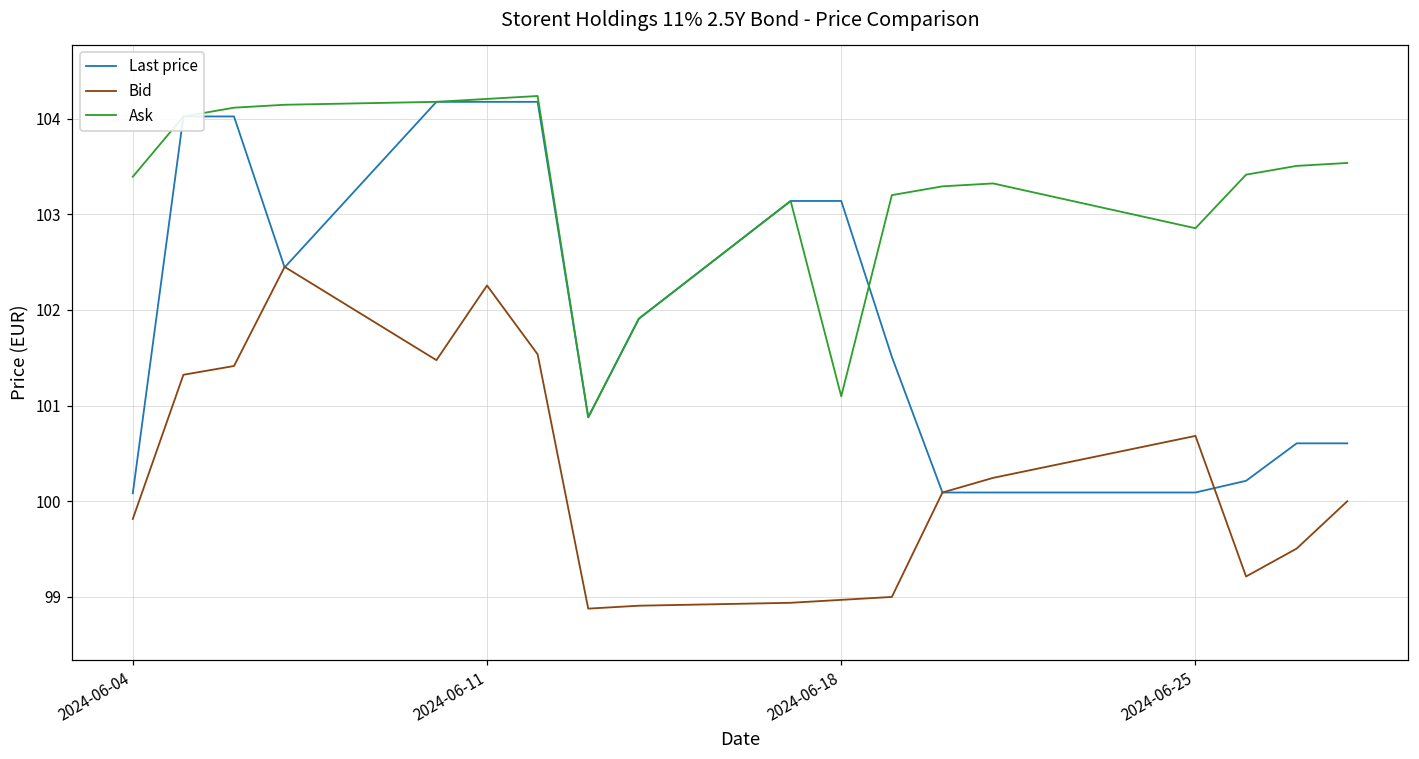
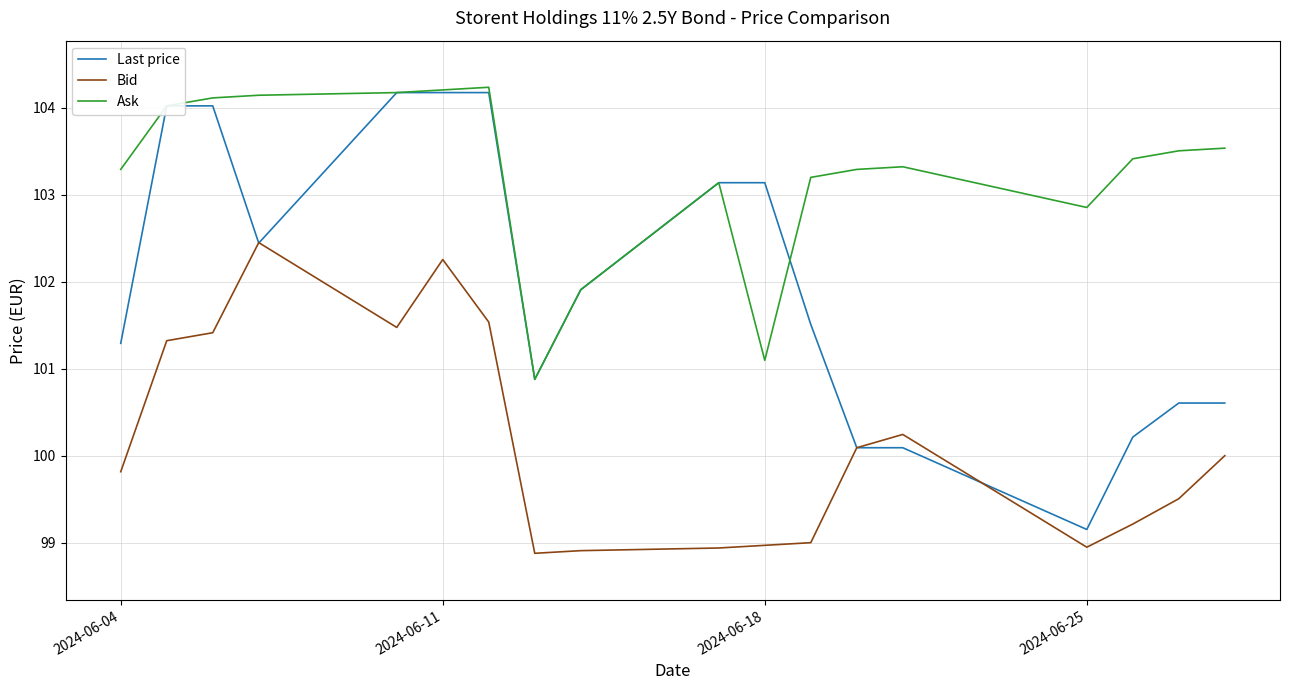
  {
    "Last price": {
-     "2024-06-04": 100.1,
+     "2024-06-04": 101.3,
      "2024-06-11": 104.2,
      "2024-06-18": 103.1,
-     "2024-06-25": 100.1
+     "2024-06-25": 99.2
    },
    "Bid": {
      "2024-06-04": 99.8,
      "2024-06-11": 102.3,
      "2024-06-18": 99.0,
-     "2024-06-25": 100.7
+     "2024-06-25": 98.9
    },
    "Ask": {
-     "2024-06-04": 103.4,
+     "2024-06-04": 103.3,
      "2024-06-11": 104.2,
      "2024-06-18": 101.1,
      "2024-06-25": 102.9
    }
  }
